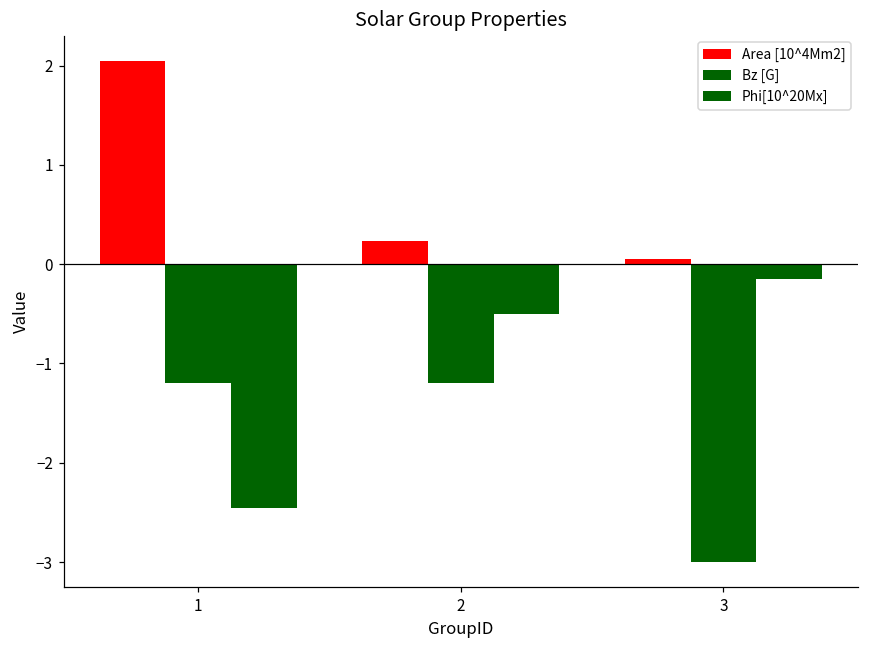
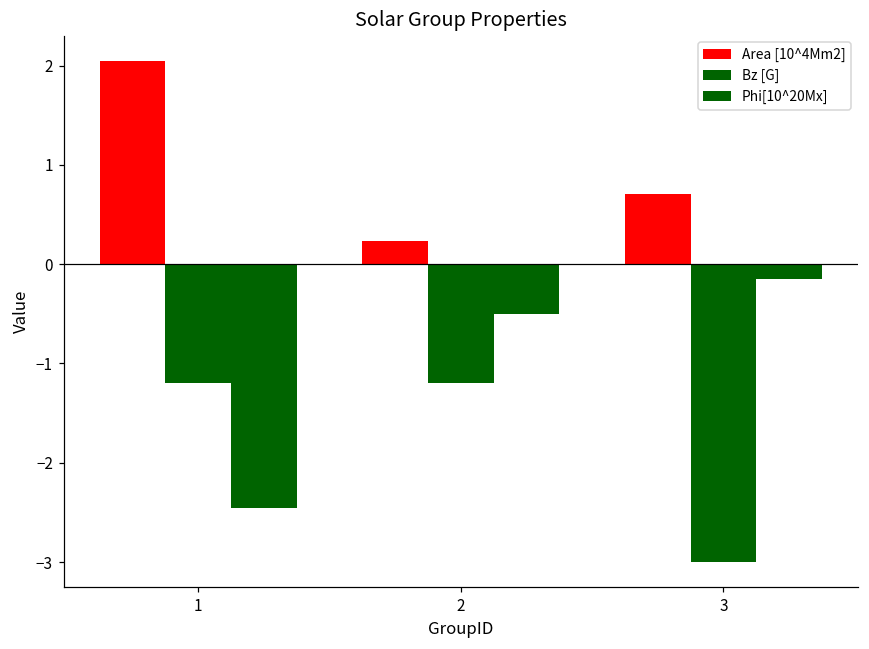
  {
    "Area [10^4Mm2]": {
      "1": 2.1,
      "2": 0.2,
-     "3": 0.1
+     "3": 0.7
    }
  }
